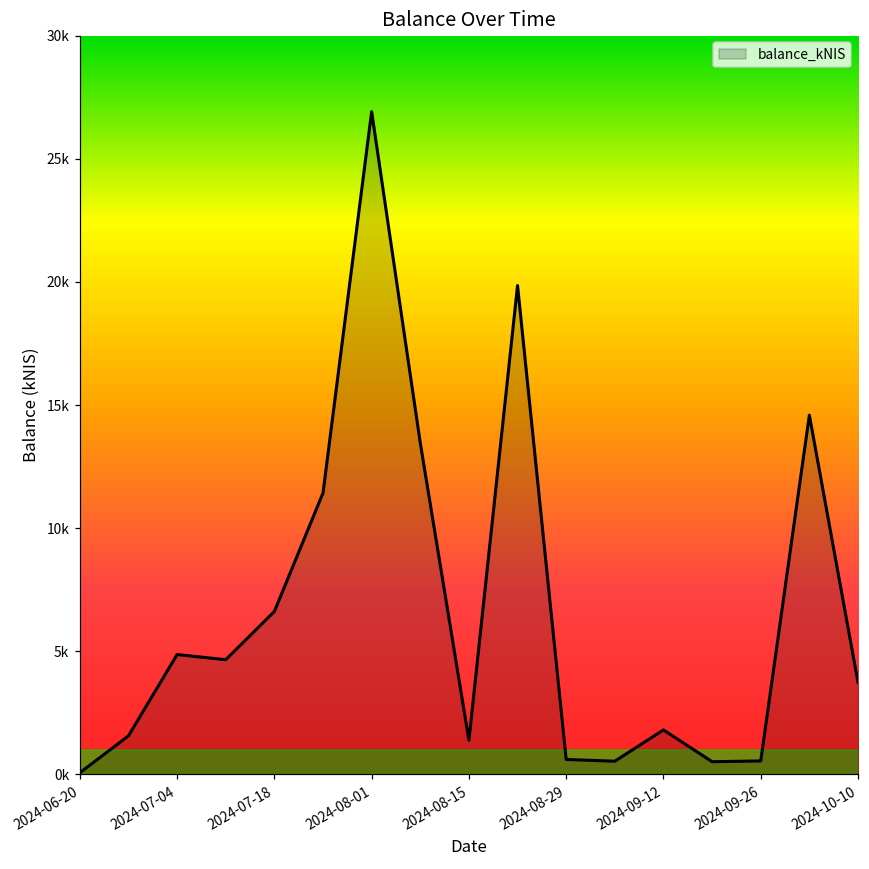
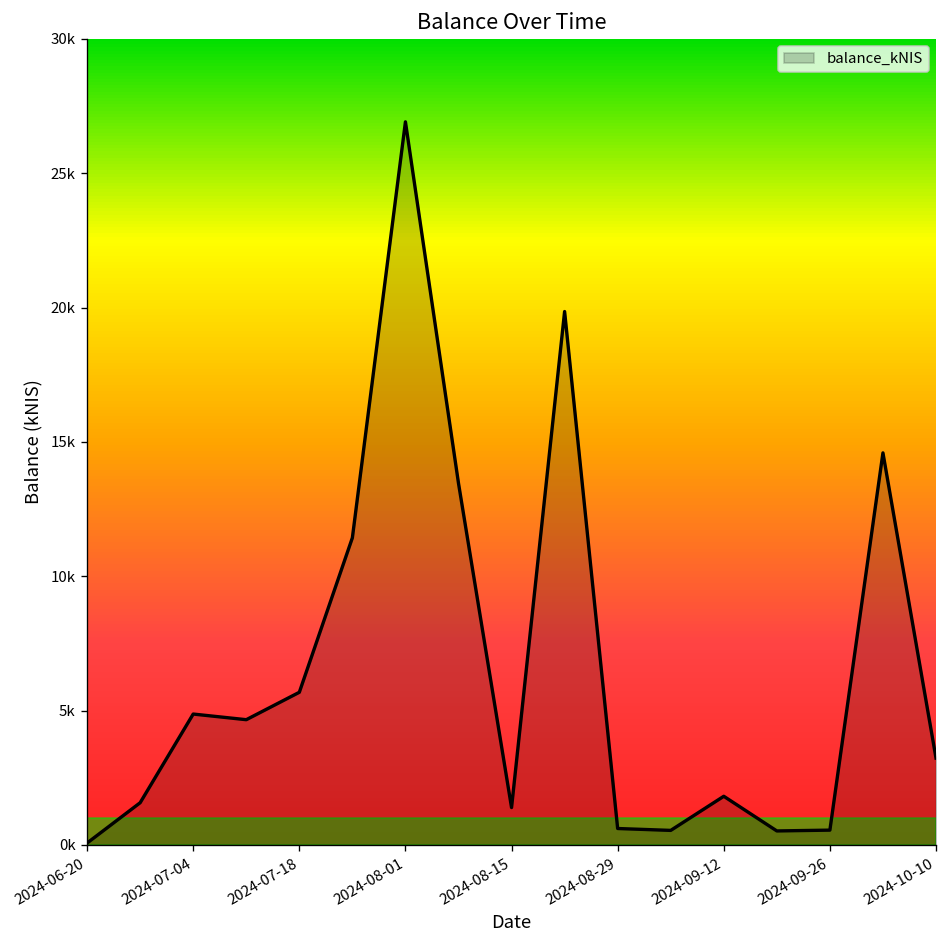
  {
    "2024-07-04": 4900,
-   "2024-07-18": 6600,
+   "2024-07-18": 5700,
    "2024-08-01": 26900,
    "2024-08-15": 1400,
    "2024-09-12": 1800,
-   "2024-10-10": 3700
+   "2024-10-10": 3200
  }
